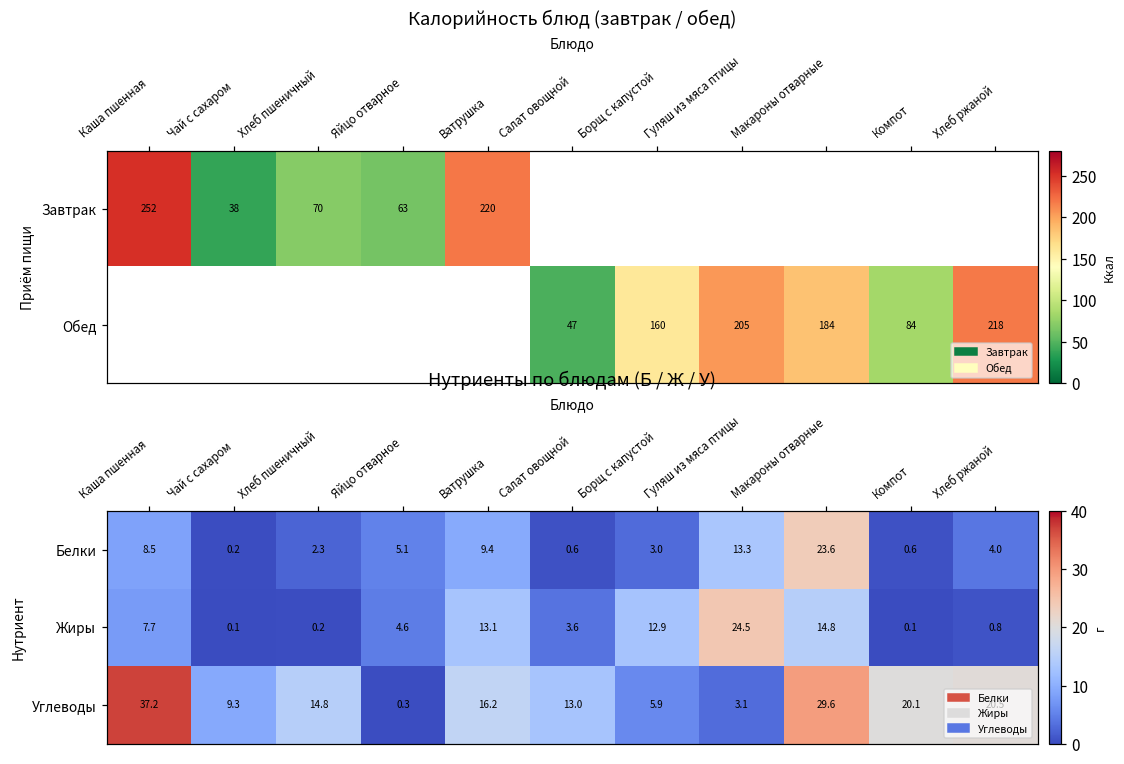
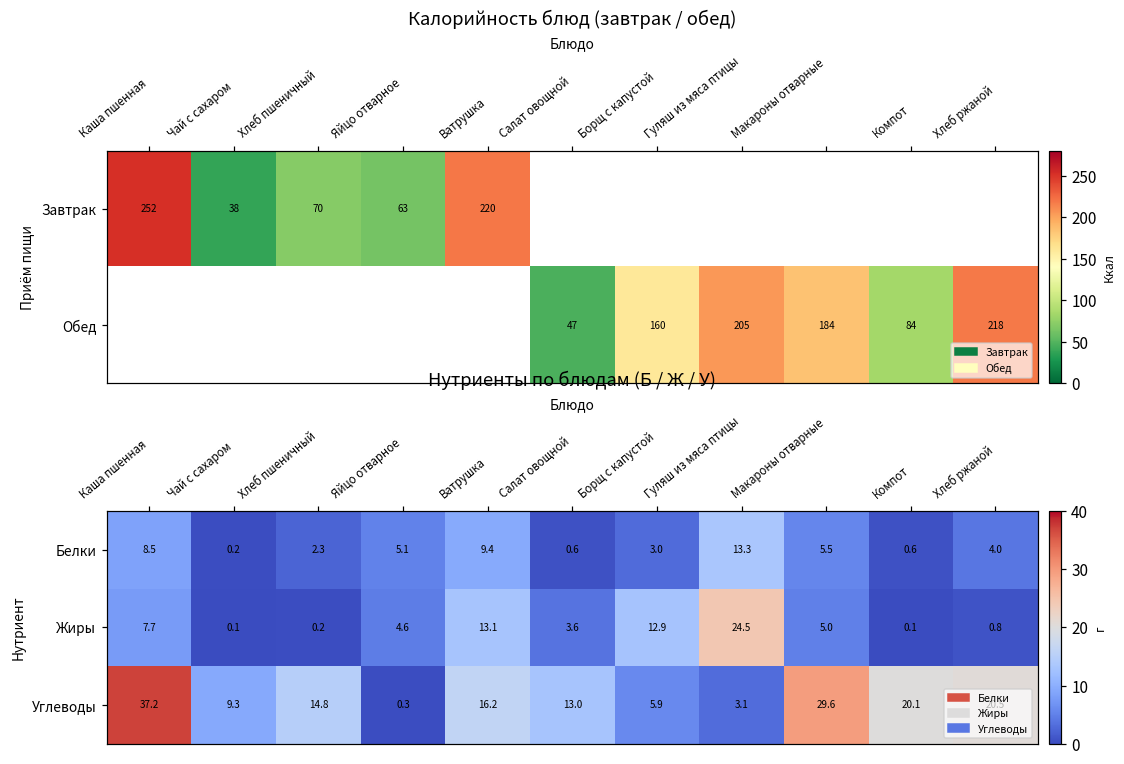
  {
    "Калорийность блюд (завтрак / обед)": {
      "Завтрак": {
        "Каша пшенная": 252,
        "Чай с сахаром": 38,
        "Хлеб пшеничный": 70,
        "Яйцо отварное": 63,
        "Ватрушка": 220
      },
      "Обед": {
        "Салат овощной": 47,
        "Борщ с капустой": 160,
        "Гуляш из мяса птицы": 205,
        "Макароны отварные": 184,
        "Компот": 84,
        "Хлеб ржаной": 218
      }
    },
    "Нутриенты по блюдам (Б / Ж / У)": {
      "Белки": {
        "Каша пшенная": 8.5,
        "Чай с сахаром": 0.2,
        "Хлеб пшеничный": 2.3,
        "Яйцо отварное": 5.1,
        "Ватрушка": 9.4,
        "Салат овощной": 0.6,
        "Борщ с капустой": 3.0,
        "Гуляш из мяса птицы": 13.3,
-       "Макароны отварные": 23.6,
+       "Макароны отварные": 5.5,
        "Компот": 0.6,
        "Хлеб ржаной": 4.0
      },
      "Жиры": {
        "Каша пшенная": 7.7,
        "Чай с сахаром": 0.1,
        "Хлеб пшеничный": 0.2,
        "Яйцо отварное": 4.6,
        "Ватрушка": 13.1,
        "Салат овощной": 3.6,
        "Борщ с капустой": 12.9,
        "Гуляш из мяса птицы": 24.5,
-       "Макароны отварные": 14.8,
+       "Макароны отварные": 5.0,
        "Компот": 0.1,
        "Хлеб ржаной": 0.8
      },
      "Углеводы": {
        "Каша пшенная": 37.2,
        "Чай с сахаром": 9.3,
        "Хлеб пшеничный": 14.8,
        "Яйцо отварное": 0.3,
        "Ватрушка": 16.2,
        "Салат овощной": 13.0,
        "Борщ с капустой": 5.9,
        "Гуляш из мяса птицы": 3.1,
        "Макароны отварные": 29.6,
        "Компот": 20.1
      }
    }
  }
